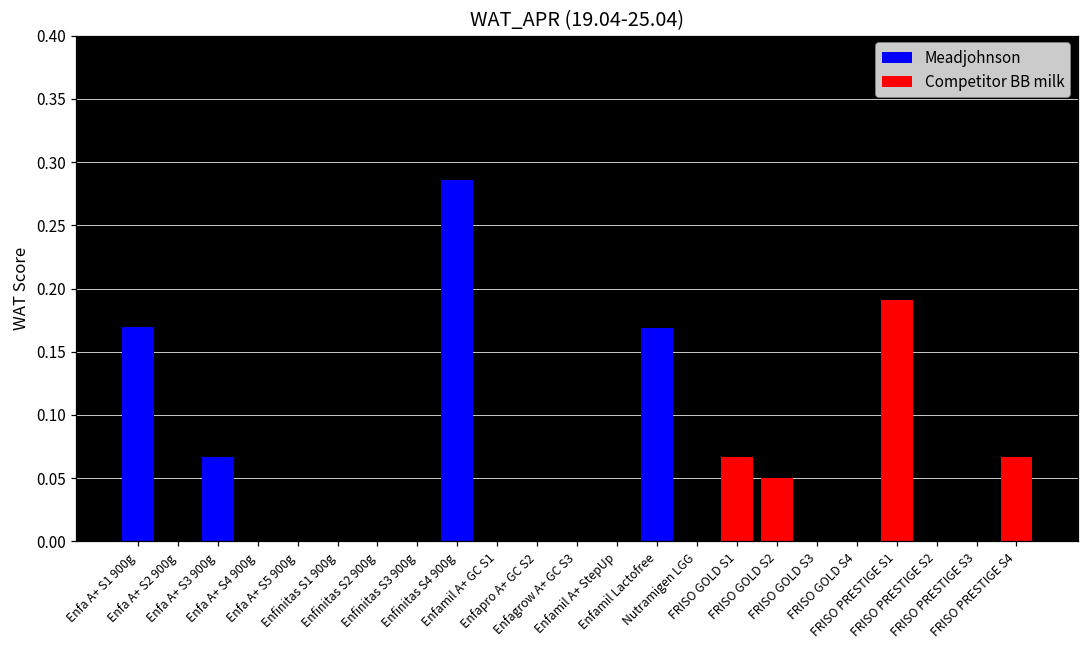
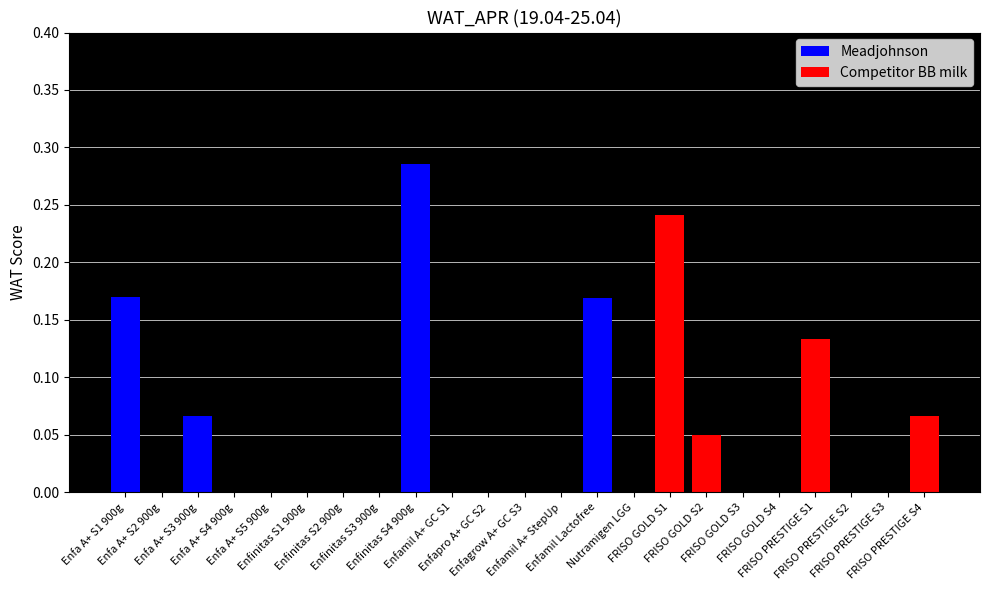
  {
    "Meadjohnson": {
      "Enfa A+ S1 900g": 0.170,
      "Enfa A+ S2 900g": 0.000,
      "Enfa A+ S3 900g": 0.067,
      "Enfa A+ S4 900g": 0.000,
      "Enfa A+ S5 900g": 0.000,
      "Enfinitas S1 900g": 0.000,
      "Enfinitas S2 900g": 0.000,
      "Enfinitas S3 900g": 0.000,
      "Enfinitas S4 900g": 0.286,
      "Enfamil A+ GC S1": 0.000,
      "Enfapro A+ GC S2": 0.000,
      "Enfagrow A+ GC S3": 0.000,
      "Enfamil A+ StepUp": 0.000,
      "Enfamil Lactofree": 0.169,
      "Nutramigen LGG": 0.000,
      "FRISO GOLD S1": 0.000,
      "FRISO GOLD S2": 0.000,
      "FRISO GOLD S3": 0.000,
      "FRISO GOLD S4": 0.000,
      "FRISO PRESTIGE S1": 0.000,
      "FRISO PRESTIGE S2": 0.000,
      "FRISO PRESTIGE S3": 0.000,
      "FRISO PRESTIGE S4": 0.000
    },
    "Competitor BB milk": {
-     "FRISO GOLD S1": 0.067,
-     "FRISO PRESTIGE S1": 0.191
+     "FRISO GOLD S1": 0.242,
+     "FRISO PRESTIGE S1": 0.133
    }
  }
